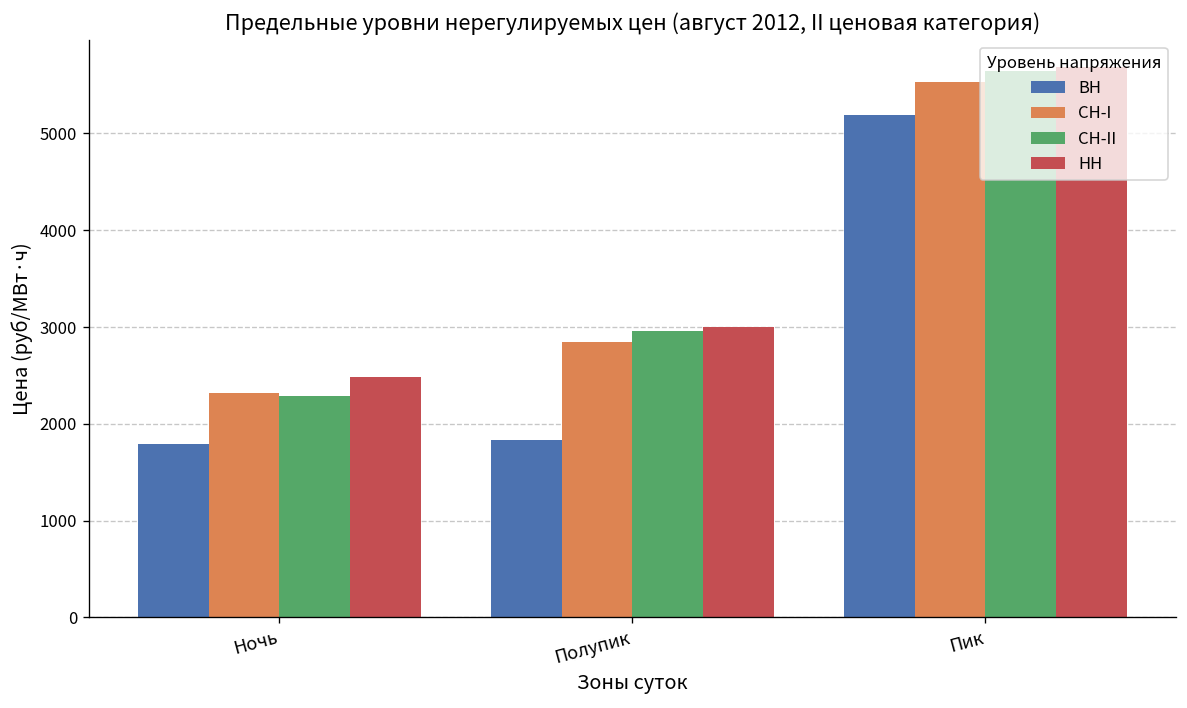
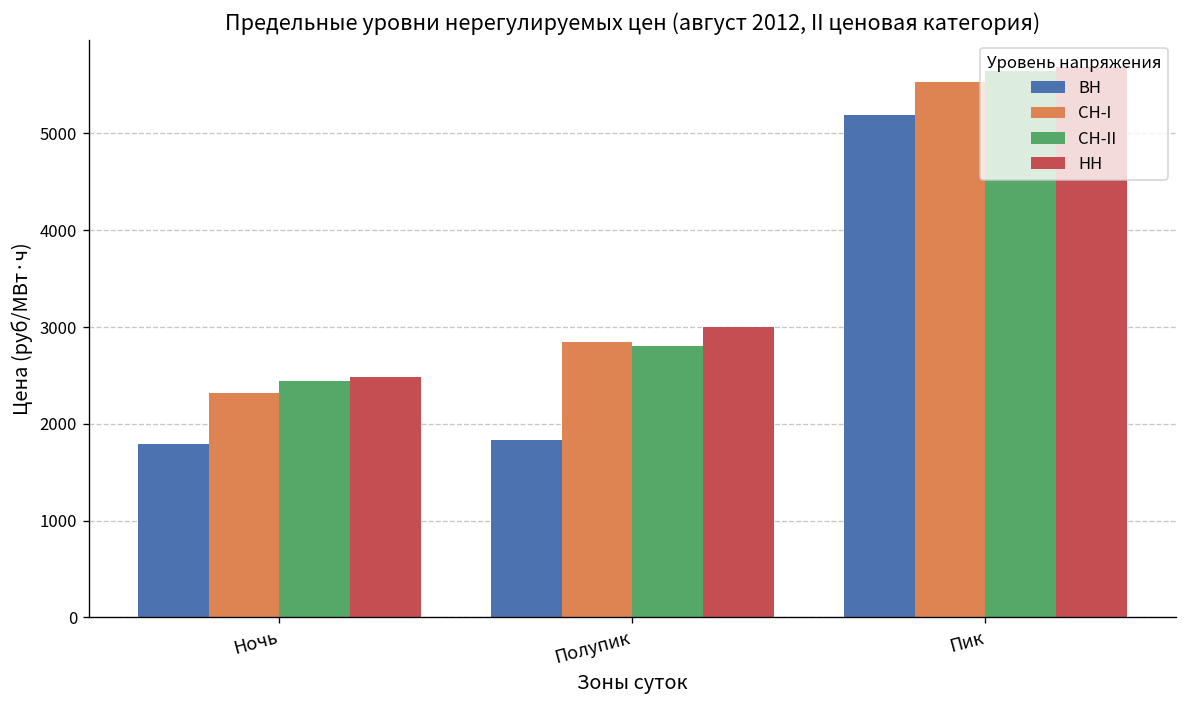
  {
    "ВН": {
      "Ночь": 1800,
      "Полупик": 1800,
      "Пик": 5200
    },
    "CH-II": {
-     "Ночь": 2300,
-     "Полупик": 3000
+     "Ночь": 2400,
+     "Полупик": 2800
    }
  }
